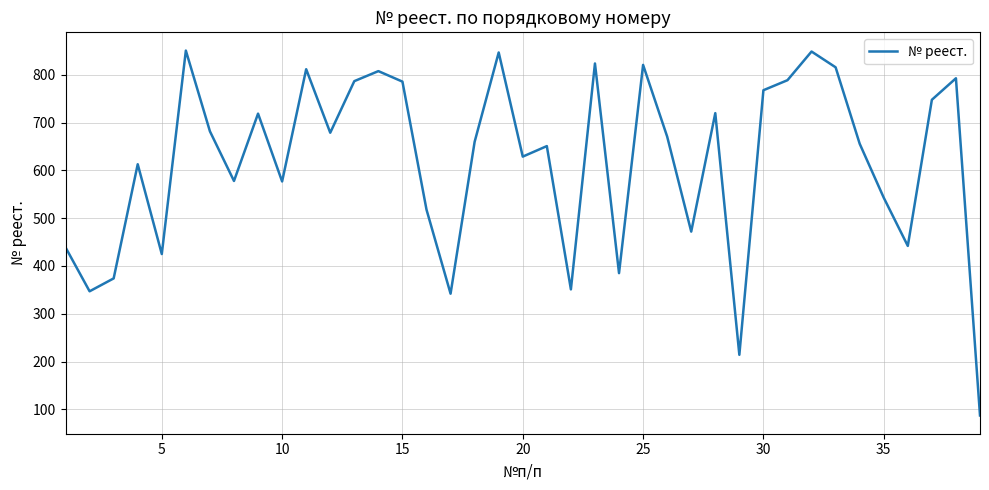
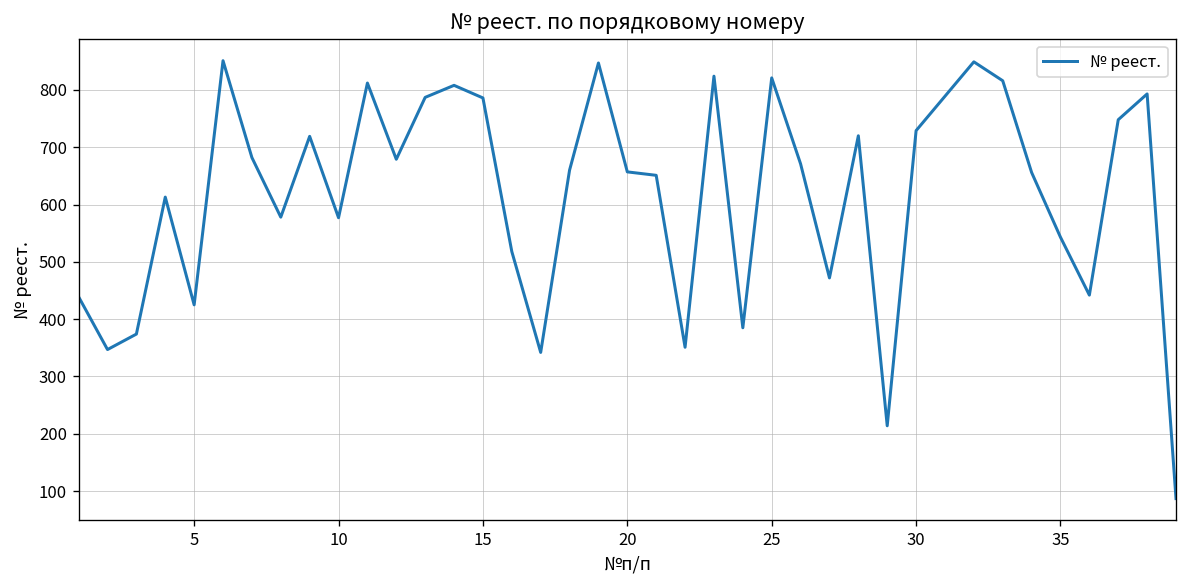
  {
    "5": 430,
    "10": 580,
    "15": 790,
-   "20": 630,
+   "20": 660,
    "25": 820,
-   "30": 770,
+   "30": 730,
    "35": 540
  }
